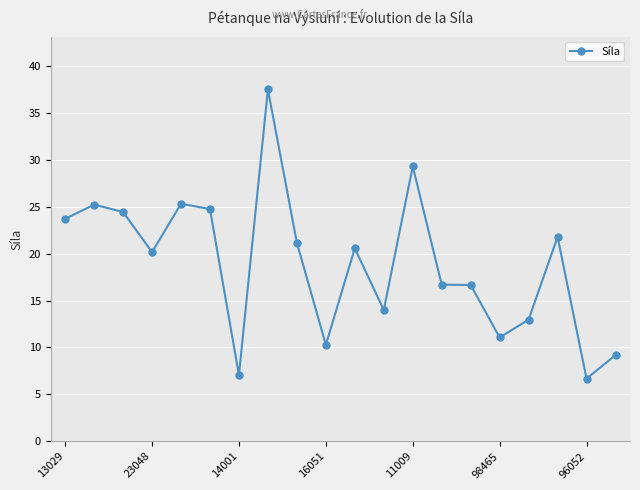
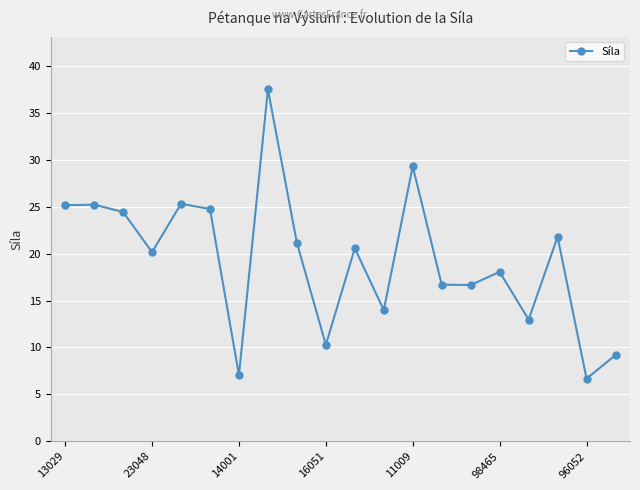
  {
-   "13029": 24,
+   "13029": 25,
    "23048": 20,
    "14001": 7,
    "16051": 10,
    "11009": 29,
-   "98465": 11,
+   "98465": 18,
    "96052": 7
  }
